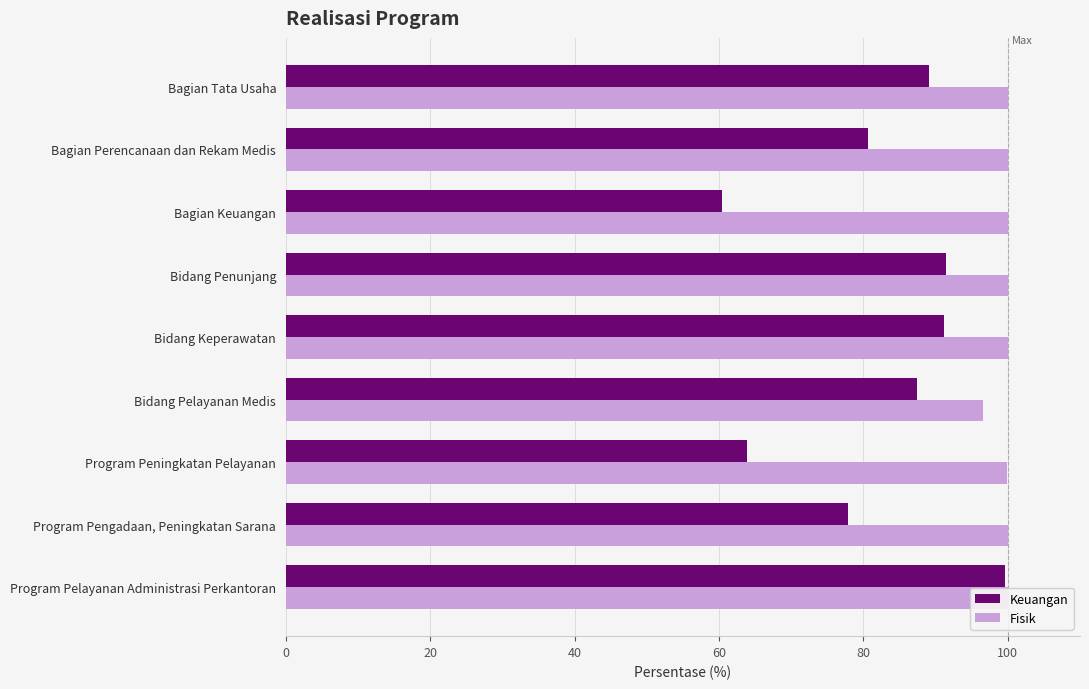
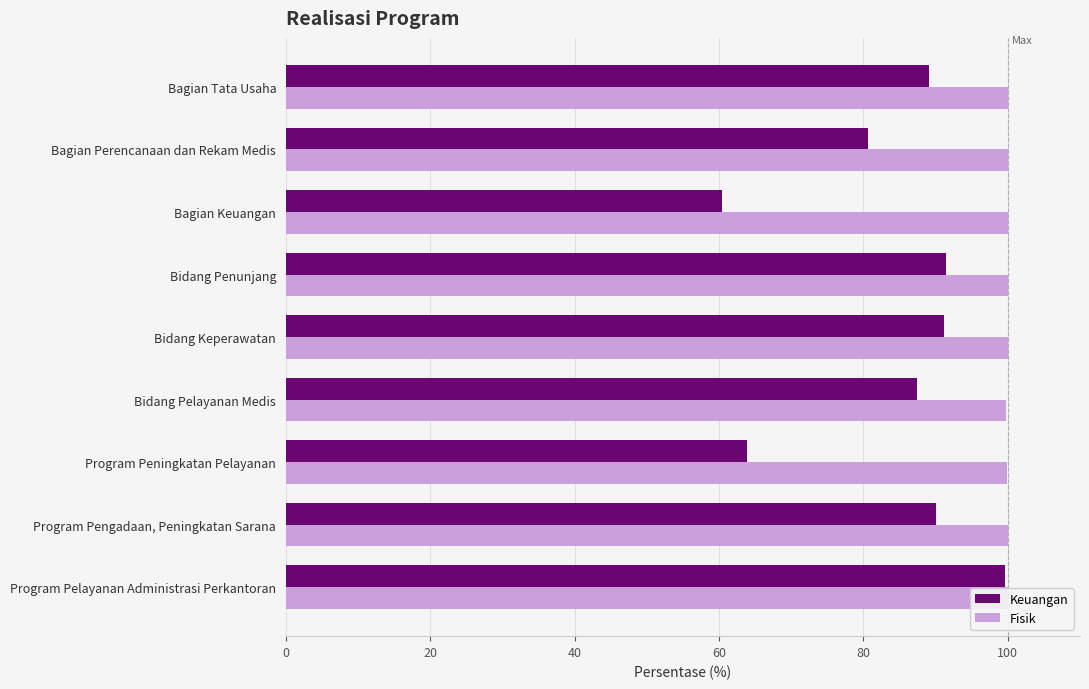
  {
    "Keuangan": {
      "Bagian Tata Usaha": 89,
      "Bagian Perencanaan dan Rekam Medis": 81,
      "Bagian Keuangan": 60,
      "Bidang Penunjang": 91,
      "Bidang Keperawatan": 91,
      "Bidang Pelayanan Medis": 87,
      "Program Peningkatan Pelayanan": 64,
-     "Program Pengadaan, Peningkatan Sarana": 78,
+     "Program Pengadaan, Peningkatan Sarana": 90,
      "Program Pelayanan Administrasi Perkantoran": 100
    },
    "Fisik": {
      "Bagian Tata Usaha": 100,
      "Bagian Perencanaan dan Rekam Medis": 100,
      "Bagian Keuangan": 100,
      "Bidang Penunjang": 100,
      "Bidang Keperawatan": 100,
-     "Bidang Pelayanan Medis": 97,
+     "Bidang Pelayanan Medis": 100,
      "Program Peningkatan Pelayanan": 100,
      "Program Pengadaan, Peningkatan Sarana": 100
    }
  }
